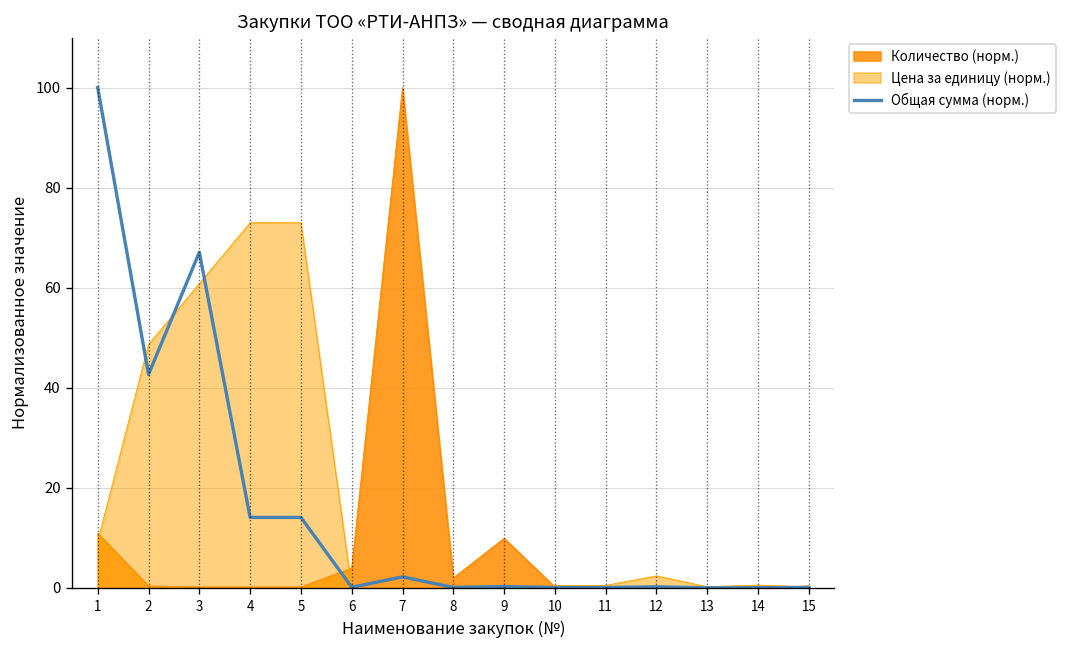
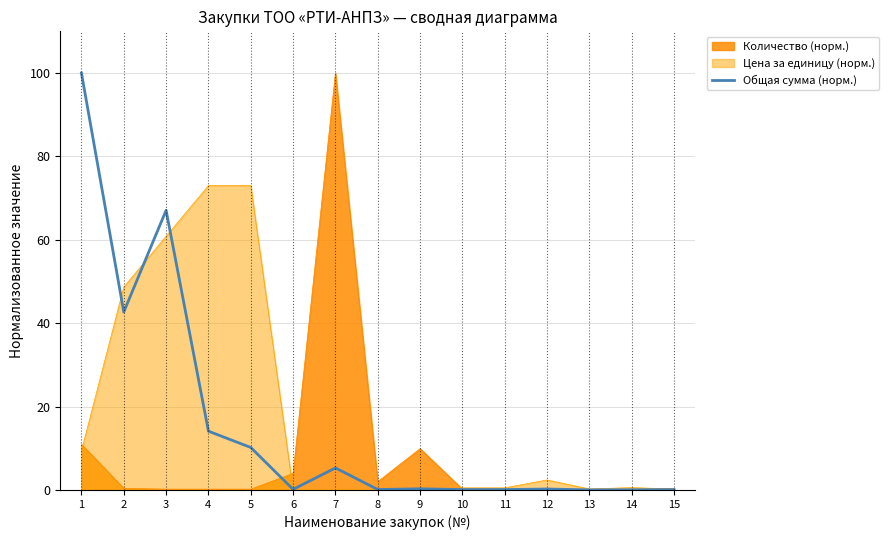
  {
    "Общая сумма (норм.)": {
      "1": 100,
      "2": 43,
      "3": 67,
      "4": 14,
-     "5": 14,
-     "7": 2
+     "5": 10,
+     "7": 5
    }
  }
